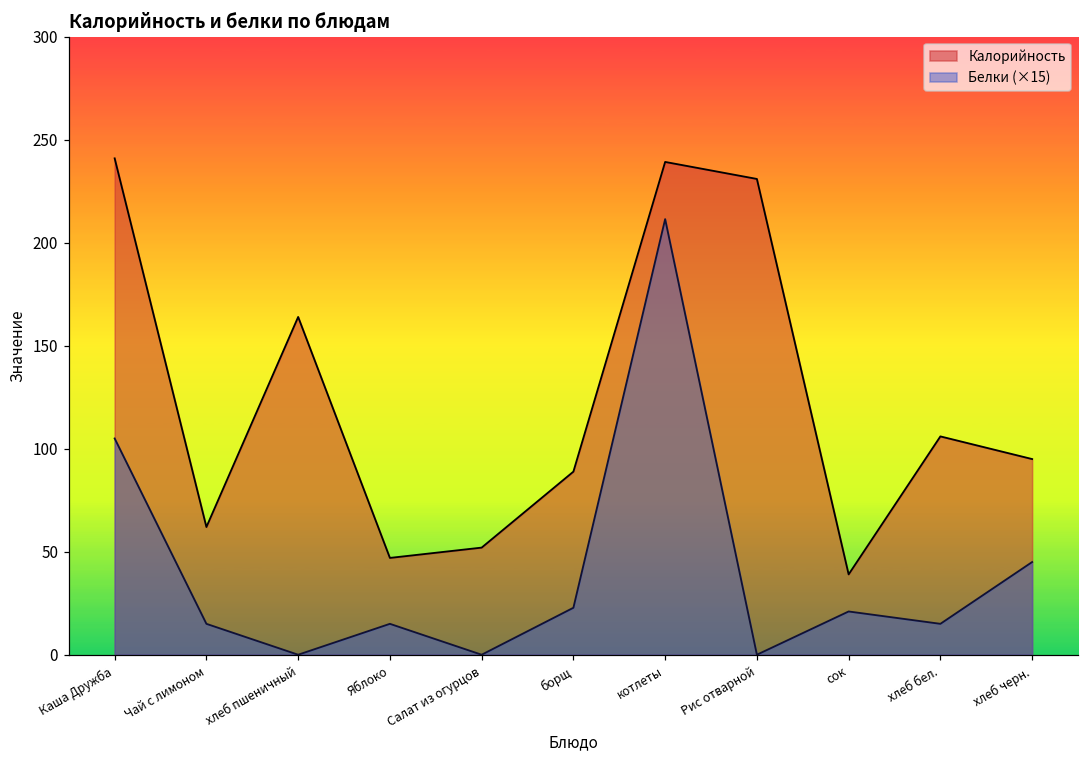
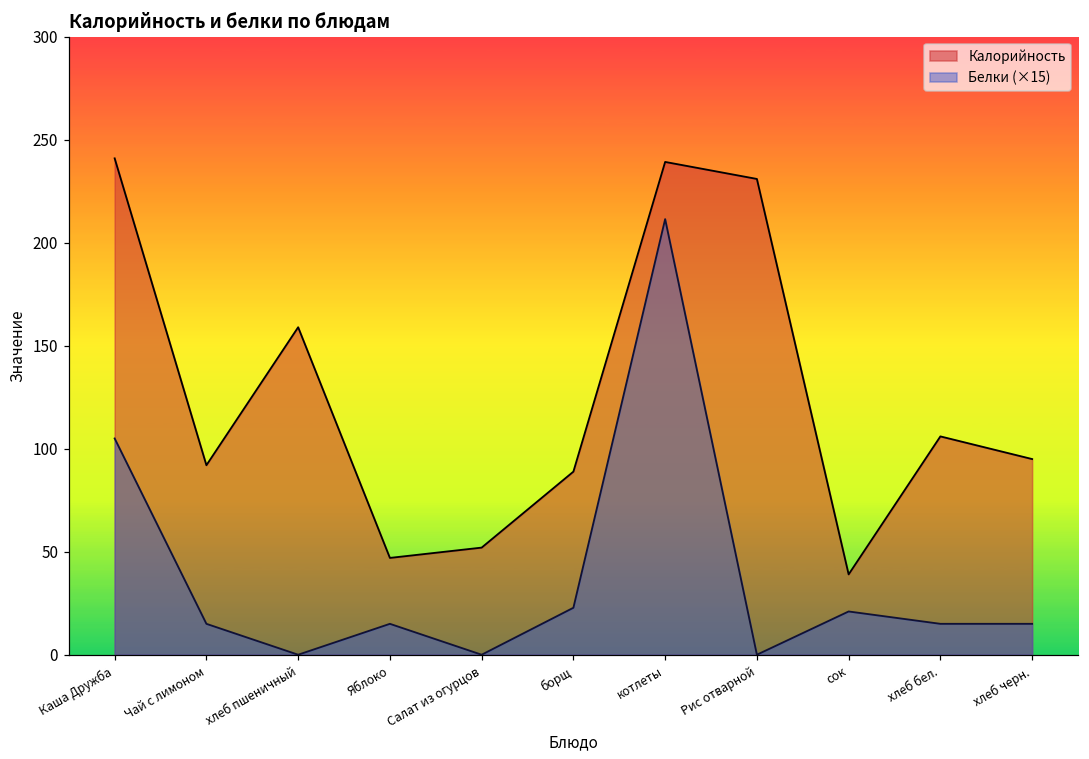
  {
    "Калорийность": {
      "Каша Дружба": 241,
-     "Чай с лимоном": 62,
-     "хлеб пшеничный": 164,
+     "Чай с лимоном": 92,
+     "хлеб пшеничный": 159,
      "Яблоко": 47,
      "Салат из огурцов": 52,
      "борщ": 89,
      "котлеты": 239,
      "Рис отварной": 231,
      "сок": 39,
      "хлеб бел.": 106,
      "хлеб черн.": 95
    },
    "Белки (×15)": {
      "Каша Дружба": 105,
      "Чай с лимоном": 15,
      "хлеб пшеничный": 0,
      "Яблоко": 15,
      "Салат из огурцов": 0,
      "борщ": 23,
      "котлеты": 212,
      "Рис отварной": 0,
      "сок": 21,
      "хлеб бел.": 15,
-     "хлеб черн.": 45
+     "хлеб черн.": 15
    }
  }
